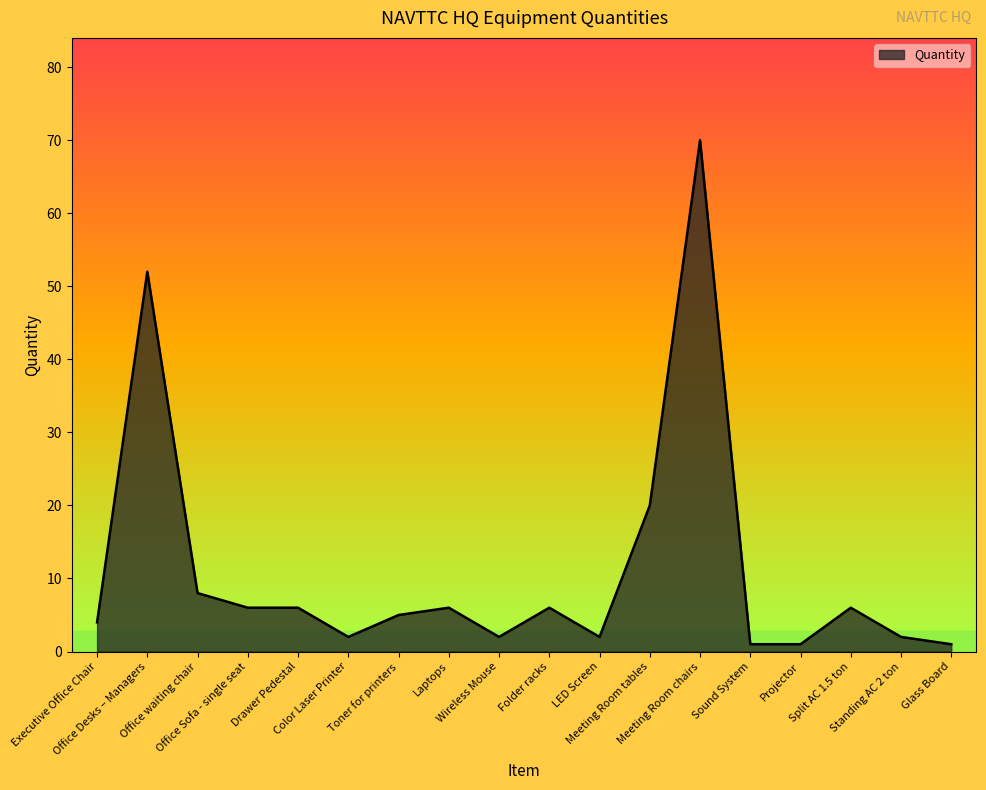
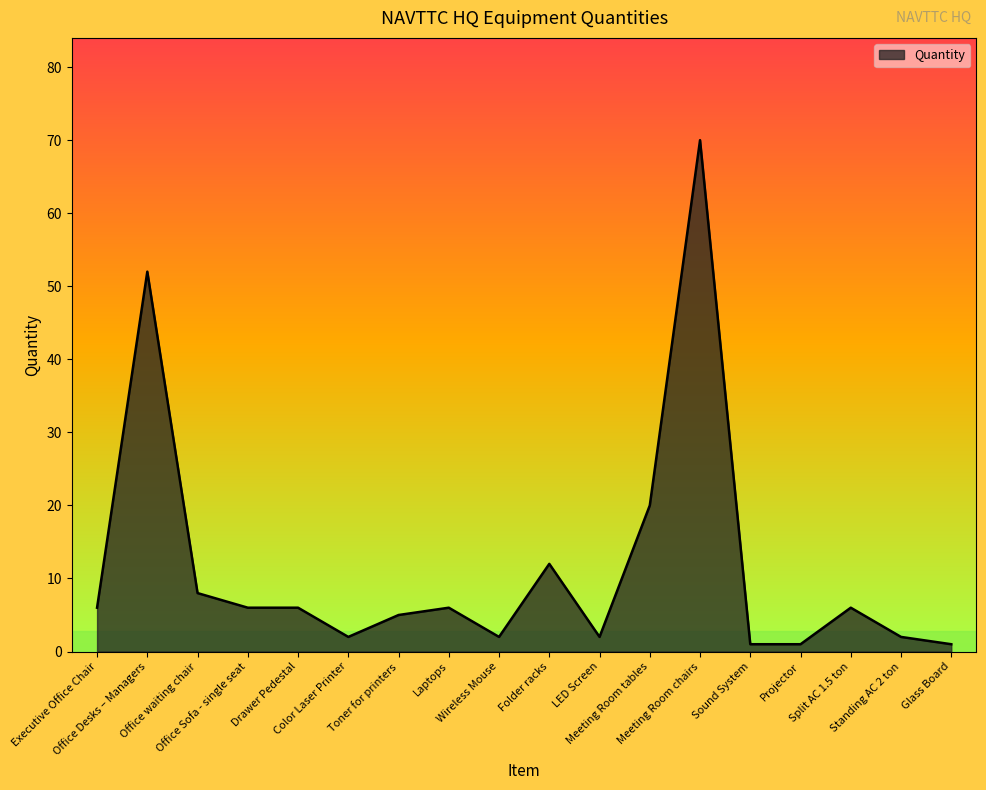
  {
-   "Executive Office Chair": 4,
+   "Executive Office Chair": 6,
    "Office Desks – Managers": 52,
    "Office waiting chair": 8,
    "Office Sofa - single seat": 6,
    "Drawer Pedestal": 6,
    "Toner for printers": 5,
    "Laptops": 6,
-   "Folder racks": 6,
+   "Folder racks": 12,
    "Meeting Room tables": 20,
    "Meeting Room chairs": 70,
    "Split AC 1.5 ton": 6
  }
